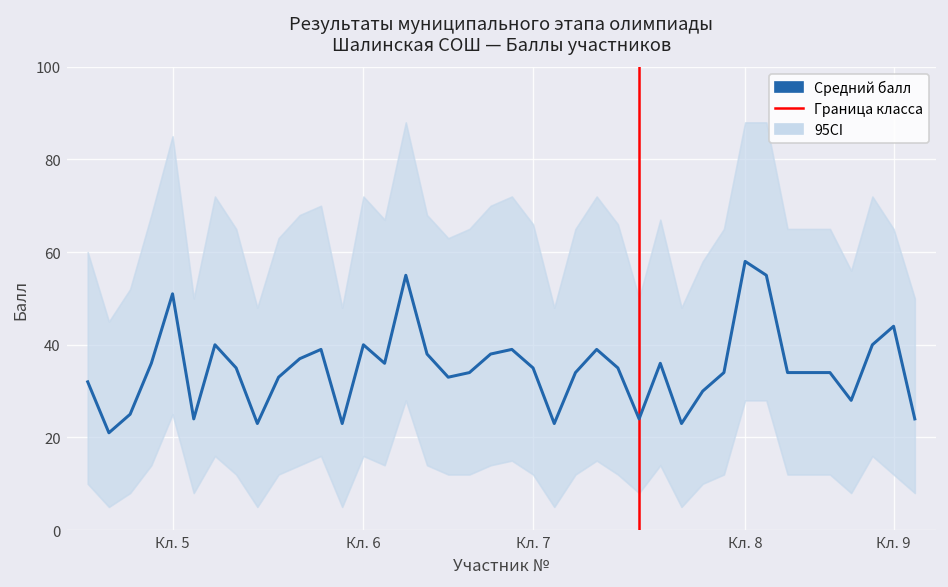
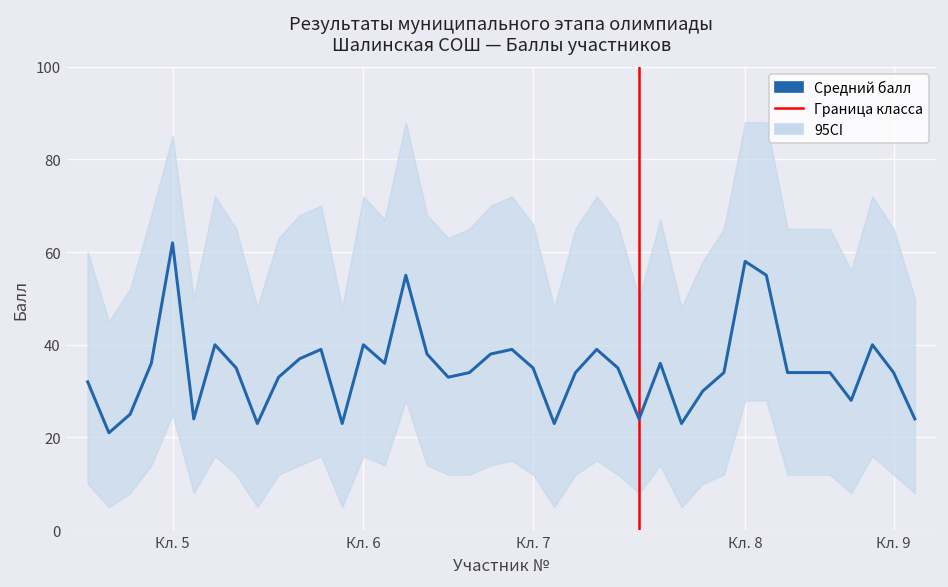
  {
    "Средний балл": {
-     "Кл. 5": 51,
+     "Кл. 5": 62,
      "Кл. 6": 40,
      "Кл. 7": 35,
      "Кл. 8": 58,
-     "Кл. 9": 44
+     "Кл. 9": 34
    }
  }
